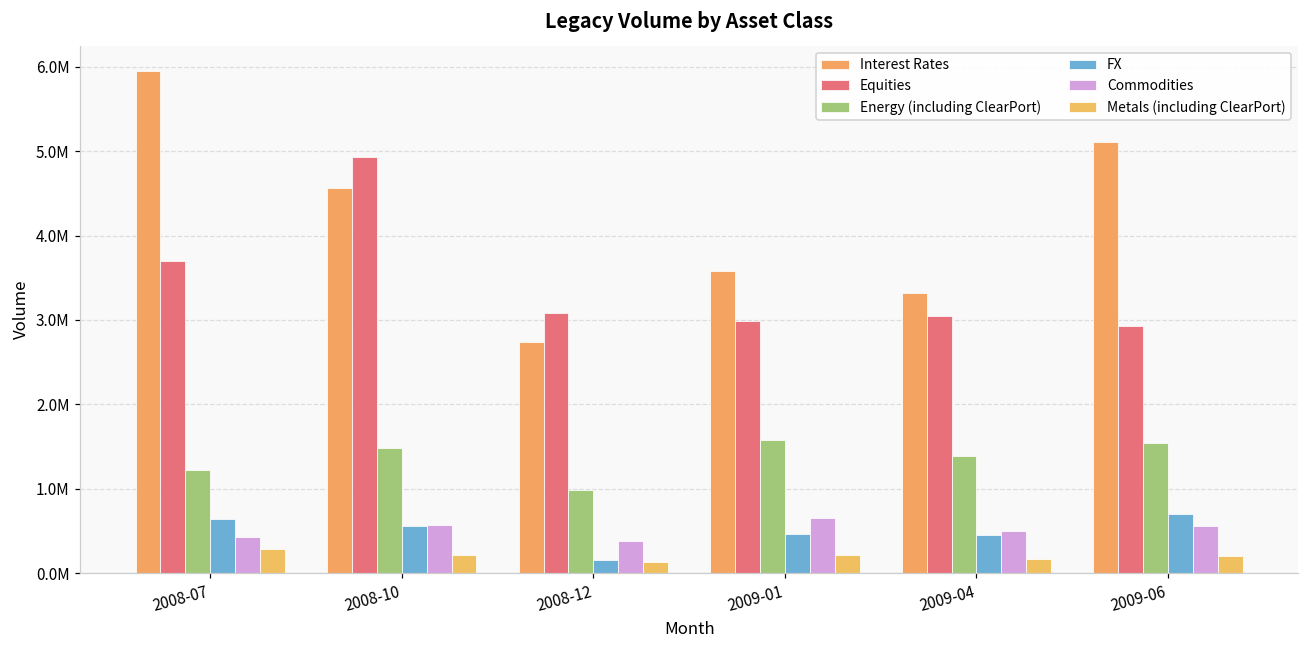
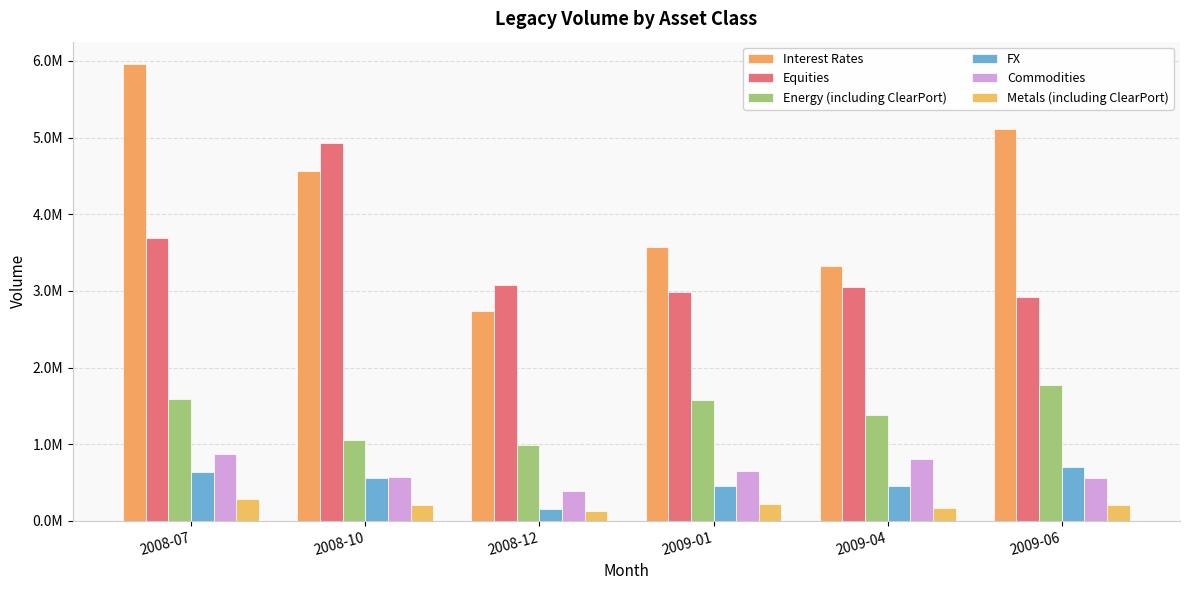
  {
    "Energy (including ClearPort)": {
-     "2008-07": 1200000,
-     "2008-10": 1500000,
+     "2008-07": 1600000,
+     "2008-10": 1100000,
      "2008-12": 1000000,
      "2009-01": 1600000,
      "2009-04": 1400000,
-     "2009-06": 1500000
+     "2009-06": 1800000
    },
    "FX": {
      "2008-07": 600000,
      "2008-10": 600000,
      "2008-12": 200000,
      "2009-01": 500000,
      "2009-04": 500000,
      "2009-06": 700000
    },
    "Commodities": {
-     "2008-07": 400000,
+     "2008-07": 900000,
      "2008-10": 600000,
      "2008-12": 400000,
      "2009-01": 700000,
-     "2009-04": 500000,
+     "2009-04": 800000,
      "2009-06": 600000
    }
  }
